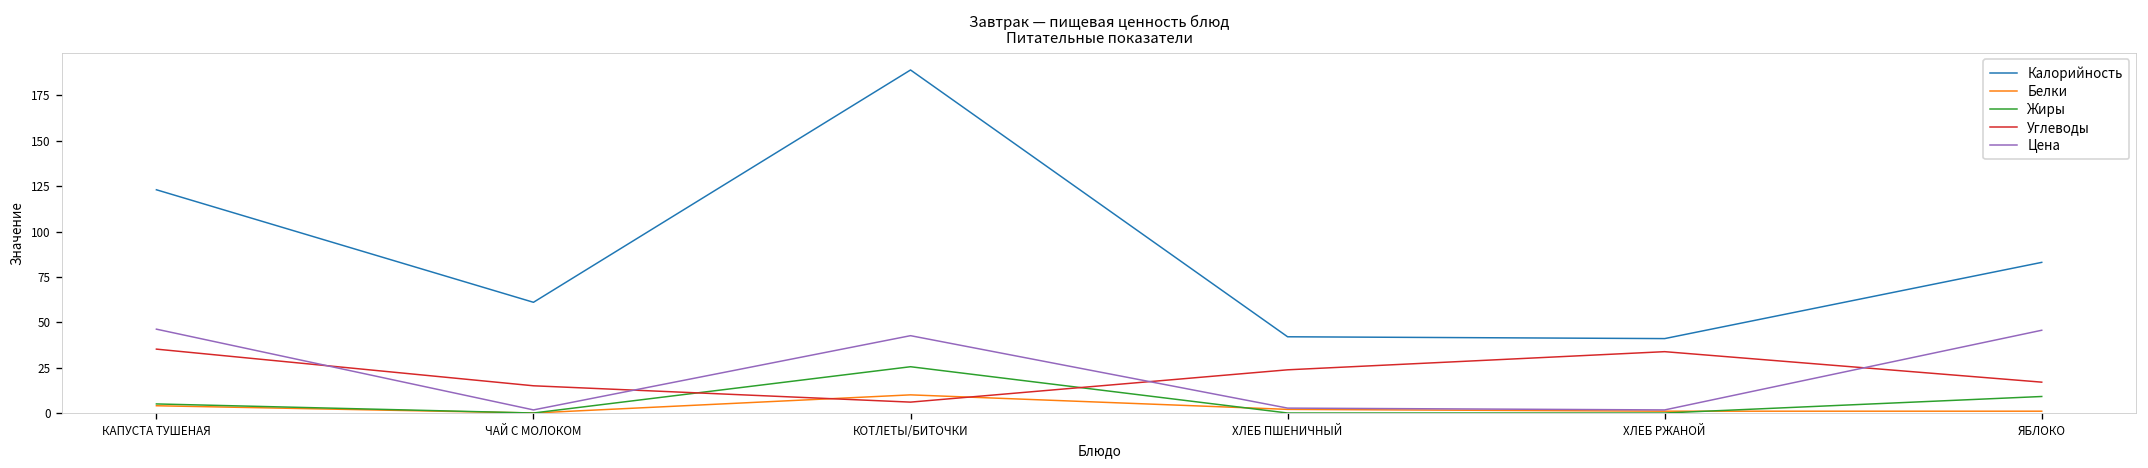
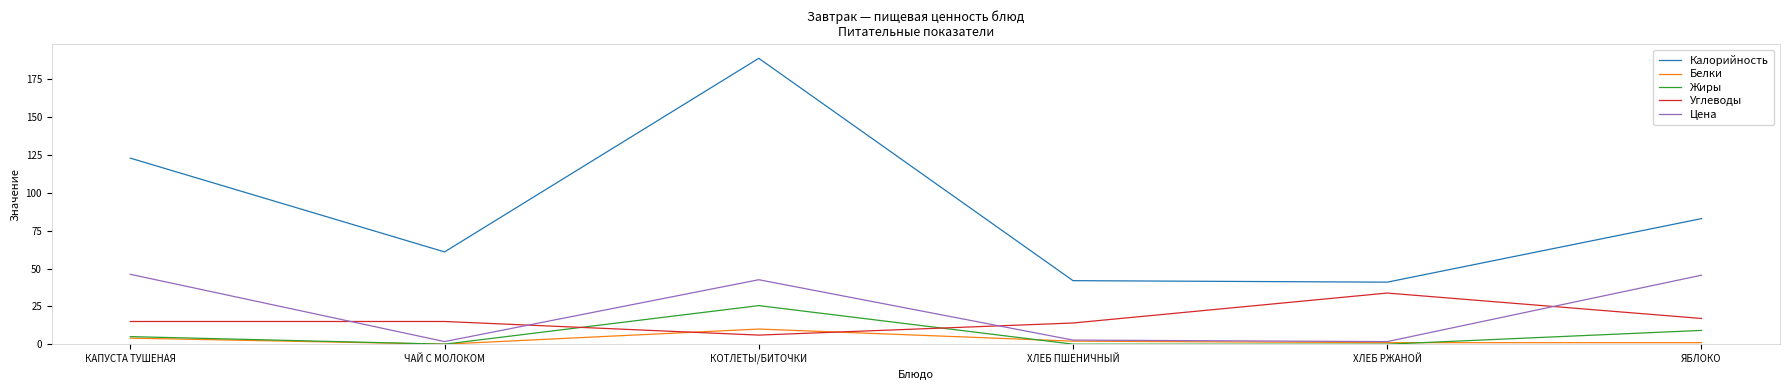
  {
    "Калорийность": {
      "КАПУСТА ТУШЕНАЯ": 123,
      "ЧАЙ С МОЛОКОМ": 61,
      "КОТЛЕТЫ/БИТОЧКИ": 189,
      "ХЛЕБ ПШЕНИЧНЫЙ": 42,
      "ХЛЕБ РЖАНОЙ": 41,
      "ЯБЛОКО": 83
    },
    "Белки": {
      "КОТЛЕТЫ/БИТОЧКИ": 10,
      "ЯБЛОКО": 1
    },
    "Жиры": {
      "КОТЛЕТЫ/БИТОЧКИ": 26,
      "ХЛЕБ ПШЕНИЧНЫЙ": 0,
      "ЯБЛОКО": 9
    },
    "Углеводы": {
-     "КАПУСТА ТУШЕНАЯ": 35,
+     "КАПУСТА ТУШЕНАЯ": 15,
      "ЧАЙ С МОЛОКОМ": 15,
      "КОТЛЕТЫ/БИТОЧКИ": 6,
-     "ХЛЕБ ПШЕНИЧНЫЙ": 24,
+     "ХЛЕБ ПШЕНИЧНЫЙ": 14,
      "ХЛЕБ РЖАНОЙ": 34,
      "ЯБЛОКО": 17
    },
    "Цена": {
      "КАПУСТА ТУШЕНАЯ": 46,
      "ЧАЙ С МОЛОКОМ": 2,
      "КОТЛЕТЫ/БИТОЧКИ": 43,
      "ЯБЛОКО": 46
    }
  }
